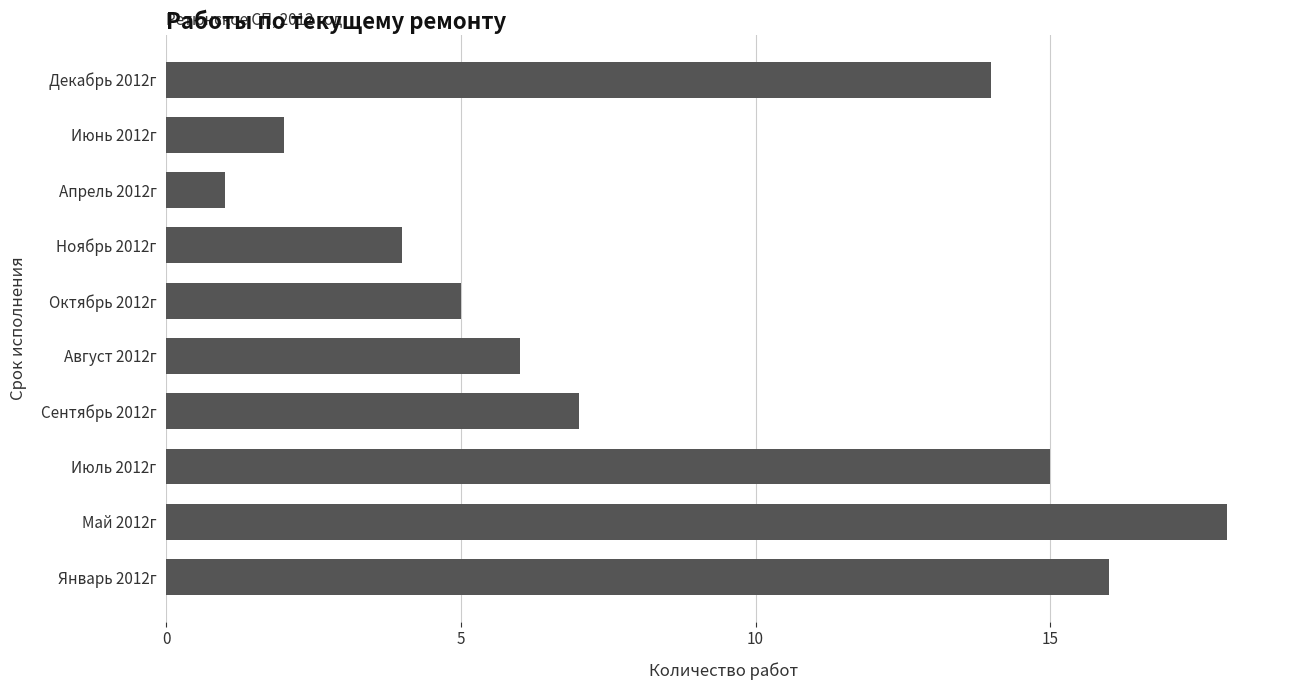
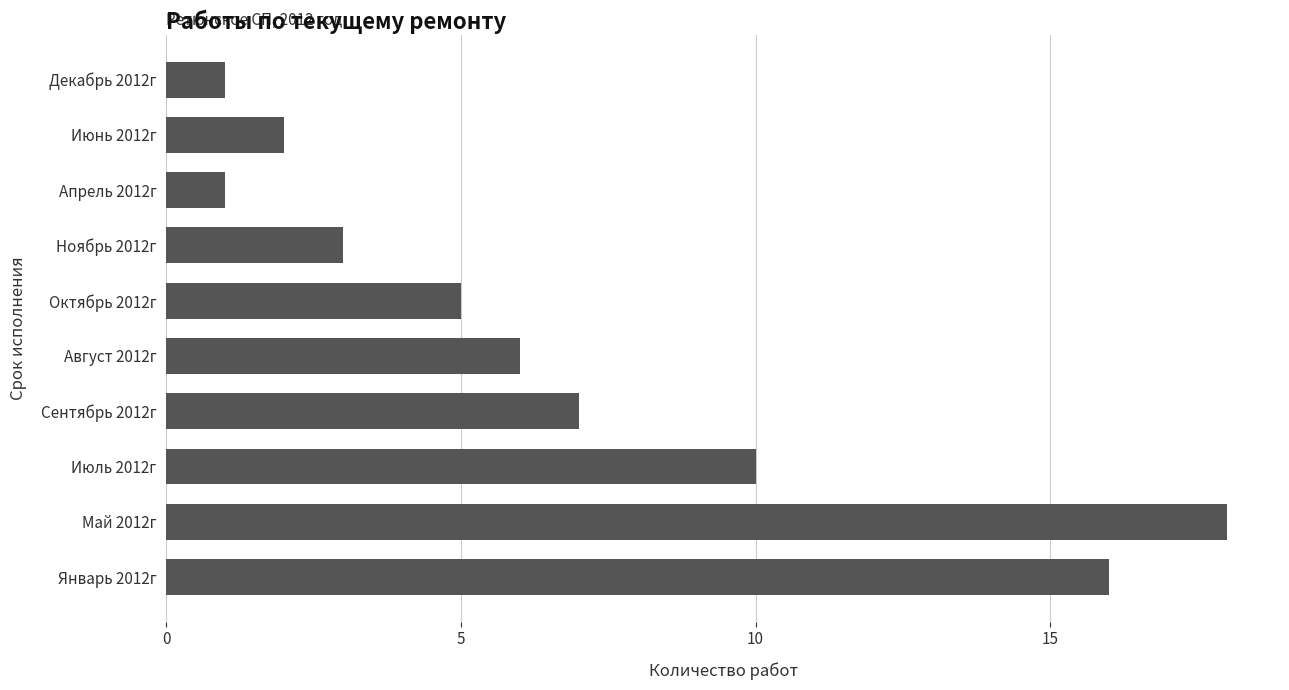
  {
-   "Декабрь 2012г": 14,
+   "Декабрь 2012г": 1,
    "Июнь 2012г": 2,
    "Апрель 2012г": 1,
-   "Ноябрь 2012г": 4,
+   "Ноябрь 2012г": 3,
    "Октябрь 2012г": 5,
    "Август 2012г": 6,
    "Сентябрь 2012г": 7,
-   "Июль 2012г": 15,
+   "Июль 2012г": 10,
    "Май 2012г": 18,
    "Январь 2012г": 16
  }
